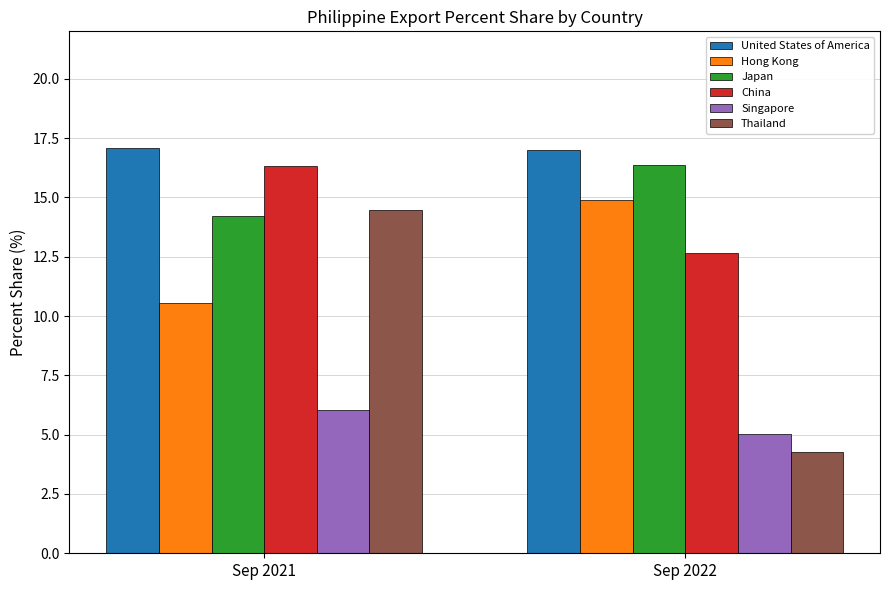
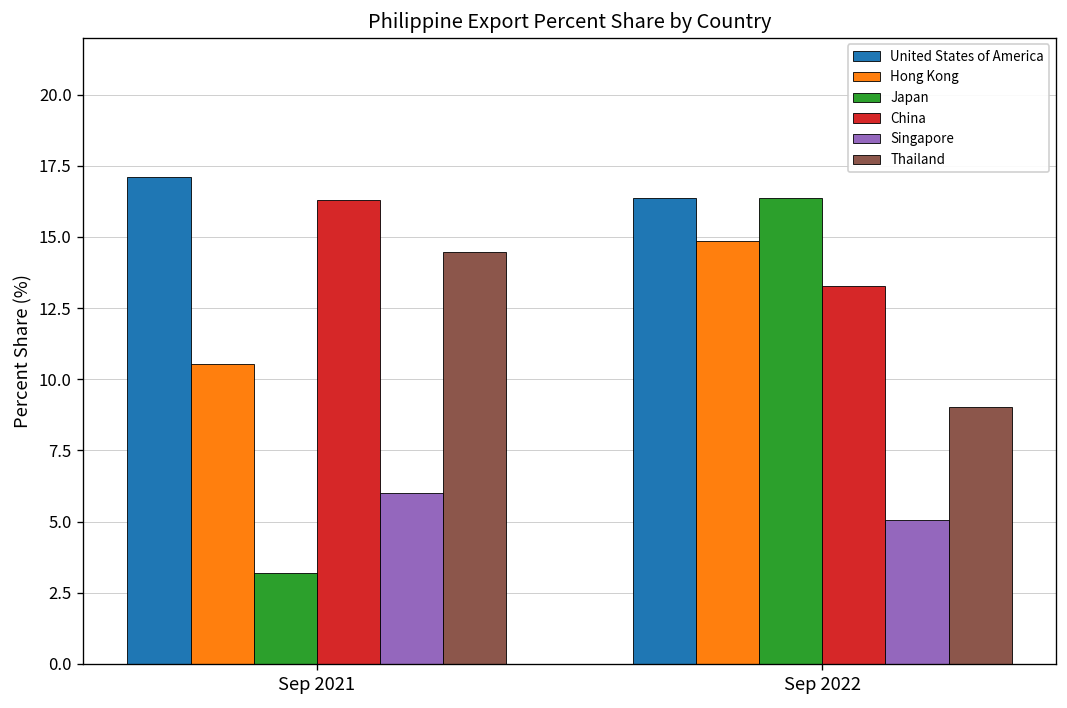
  {
    "United States of America": {
      "Sep 2021": 17.1,
-     "Sep 2022": 17.0
+     "Sep 2022": 16.4
    },
    "Hong Kong": {
      "Sep 2021": 10.5,
      "Sep 2022": 14.9
    },
    "Japan": {
-     "Sep 2021": 14.2,
+     "Sep 2021": 3.2,
      "Sep 2022": 16.4
    },
    "China": {
      "Sep 2021": 16.3,
-     "Sep 2022": 12.7
+     "Sep 2022": 13.3
    },
    "Singapore": {
      "Sep 2021": 6.0,
      "Sep 2022": 5.0
    },
    "Thailand": {
      "Sep 2021": 14.5,
-     "Sep 2022": 4.3
+     "Sep 2022": 9.0
    }
  }
